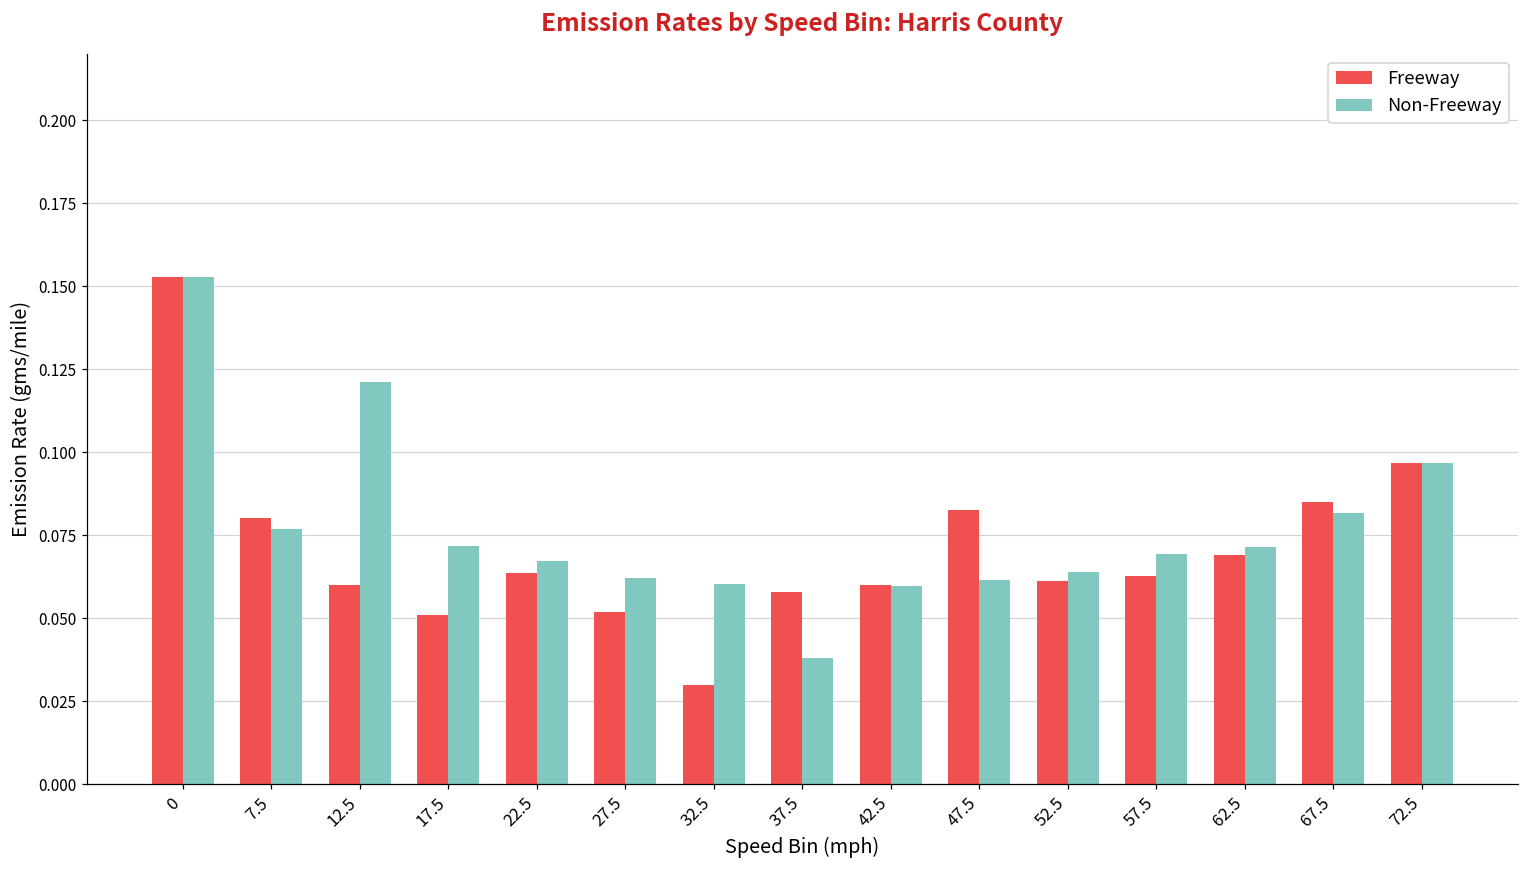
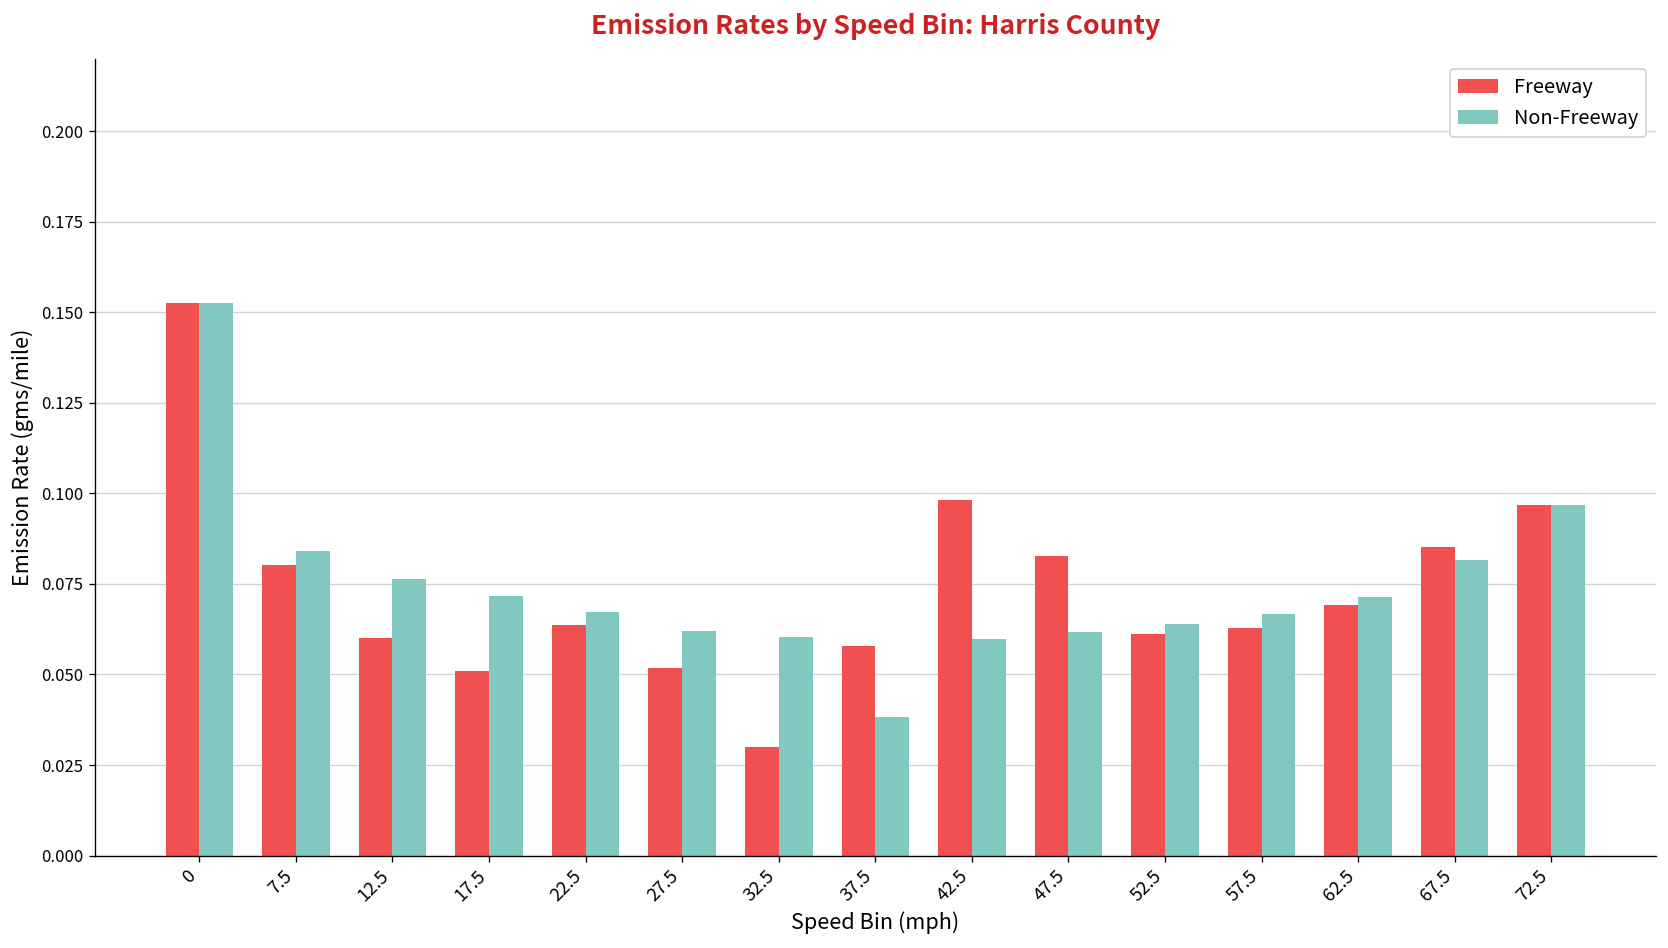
  {
    "Freeway": {
      "0": 0.153,
      "7.5": 0.080,
      "12.5": 0.060,
      "17.5": 0.051,
      "22.5": 0.064,
      "27.5": 0.052,
      "32.5": 0.030,
      "37.5": 0.058,
-     "42.5": 0.060,
+     "42.5": 0.098,
      "47.5": 0.083,
      "52.5": 0.061,
      "57.5": 0.063,
      "62.5": 0.069,
      "67.5": 0.085,
      "72.5": 0.097
    },
    "Non-Freeway": {
      "0": 0.153,
-     "7.5": 0.077,
-     "12.5": 0.121,
+     "7.5": 0.084,
+     "12.5": 0.076,
      "17.5": 0.072,
      "22.5": 0.067,
      "27.5": 0.062,
      "32.5": 0.060,
      "37.5": 0.038,
      "42.5": 0.060,
      "47.5": 0.062,
      "52.5": 0.064,
-     "57.5": 0.069,
+     "57.5": 0.067,
      "62.5": 0.071,
      "67.5": 0.082,
      "72.5": 0.097
    }
  }
